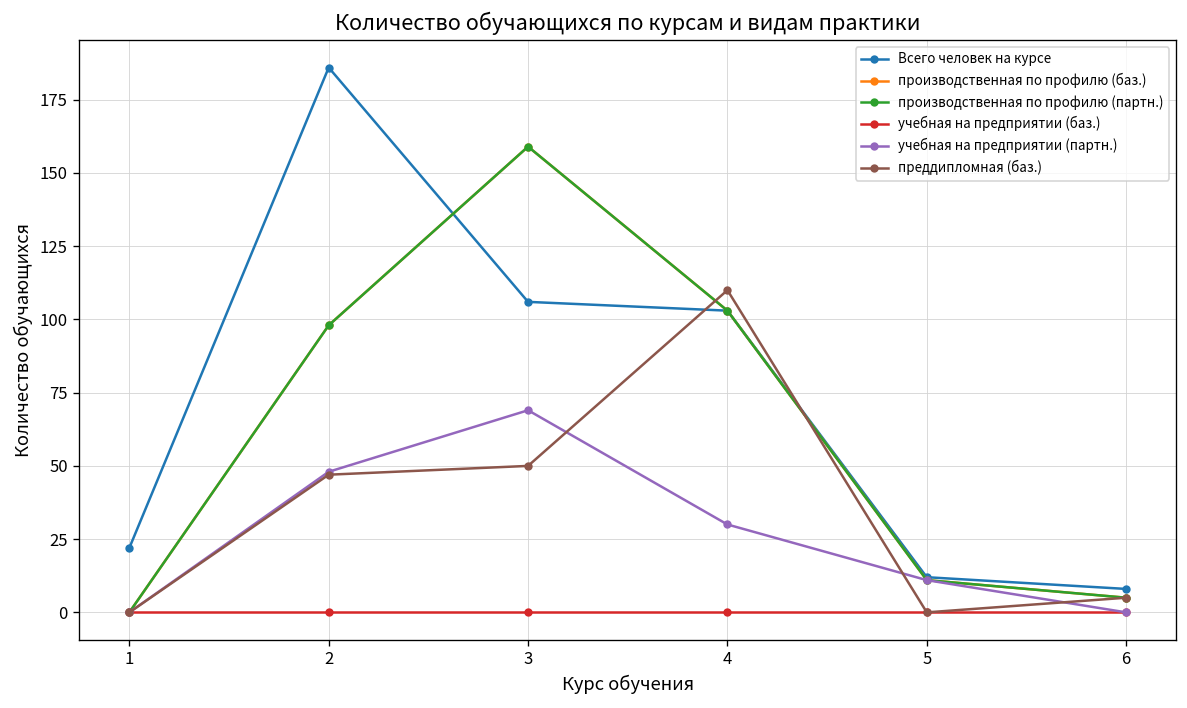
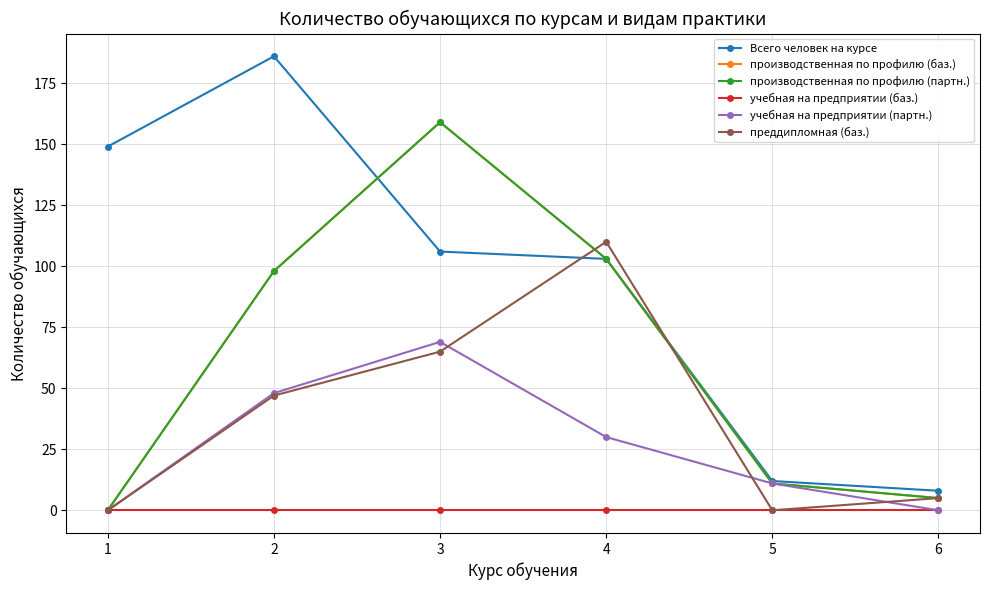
  {
    "Всего человек на курсе": {
-     "1": 22,
+     "1": 149,
      "2": 186,
      "3": 106,
      "6": 8
    },
    "производственная по профилю (партн.)": {
      "2": 98,
      "3": 159
    },
    "учебная на предприятии (баз.)": {
      "2": 0,
      "3": 0,
      "4": 0
    },
    "учебная на предприятии (партн.)": {
      "3": 69,
      "4": 30
    },
    "преддипломная (баз.)": {
-     "3": 50,
+     "3": 65,
      "4": 110
    }
  }
